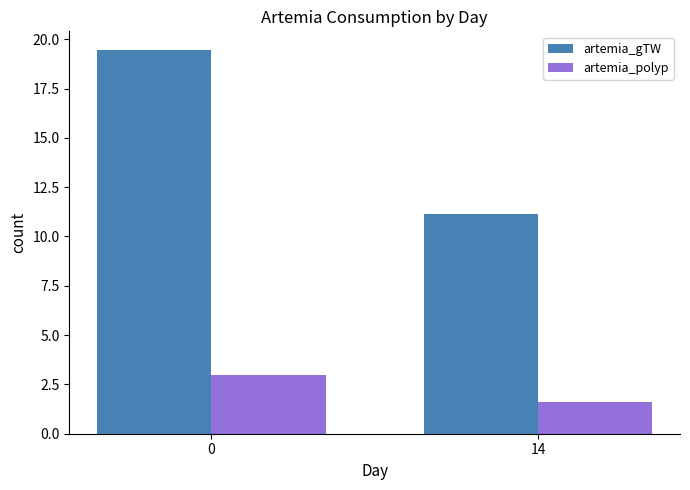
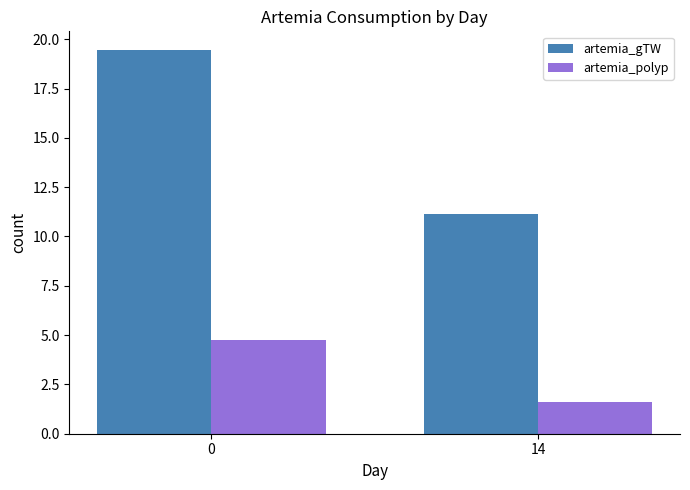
  {
    "artemia_gTW": {
      "0": 19.4,
      "14": 11.1
    },
    "artemia_polyp": {
-     "0": 3.0,
+     "0": 4.7,
      "14": 1.6
    }
  }
